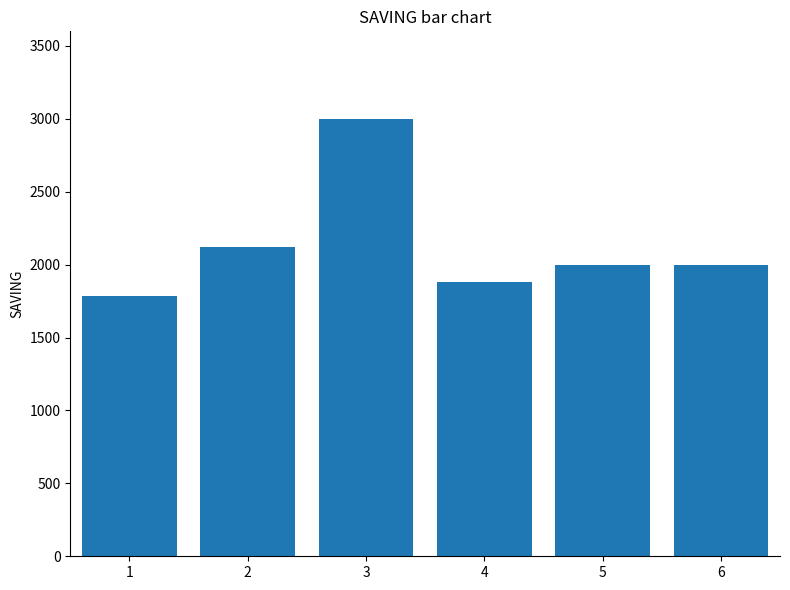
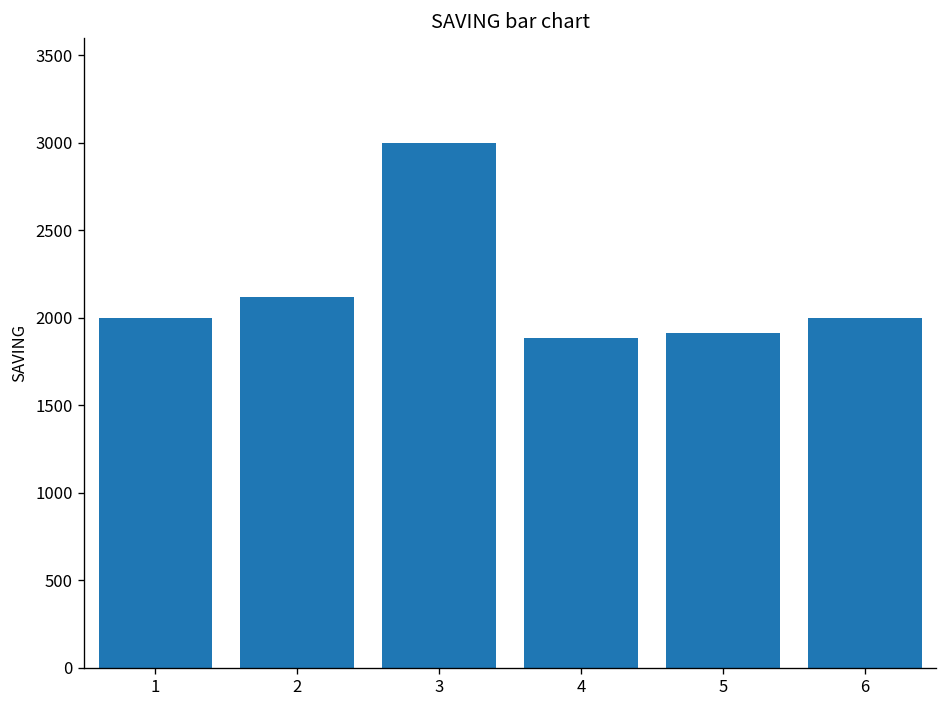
  {
-   "1": 1780,
+   "1": 2000,
    "2": 2120,
    "3": 3000,
    "4": 1880,
-   "5": 2000,
+   "5": 1910,
    "6": 2000
  }
